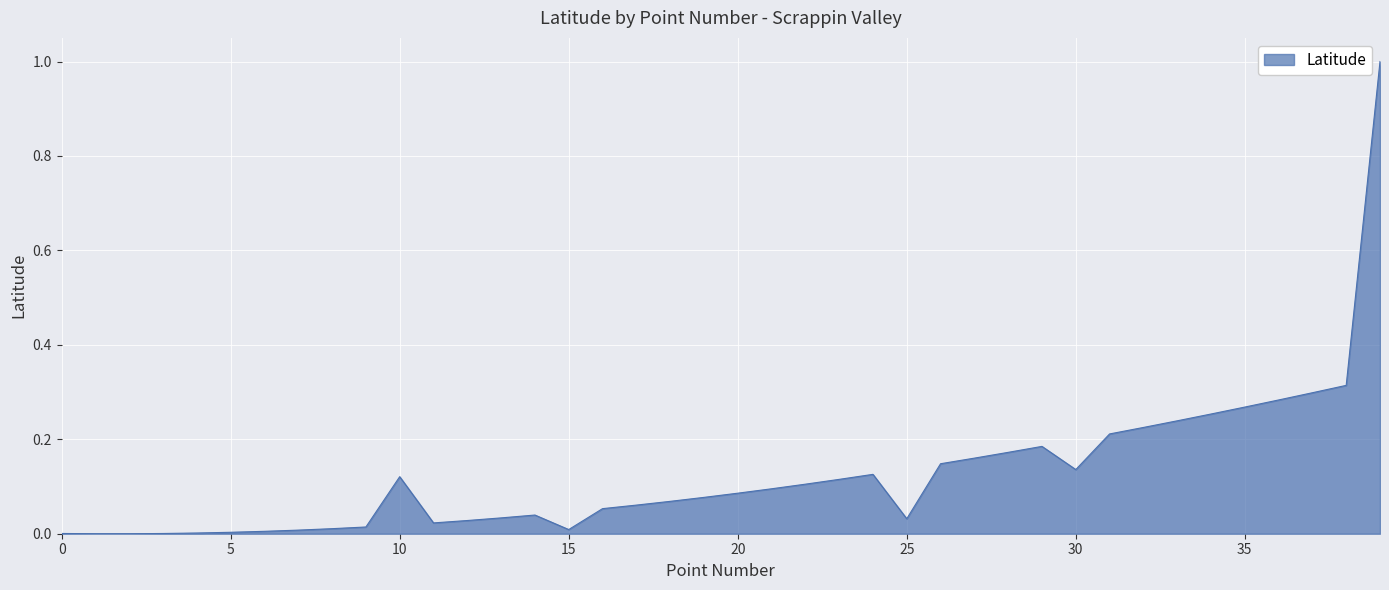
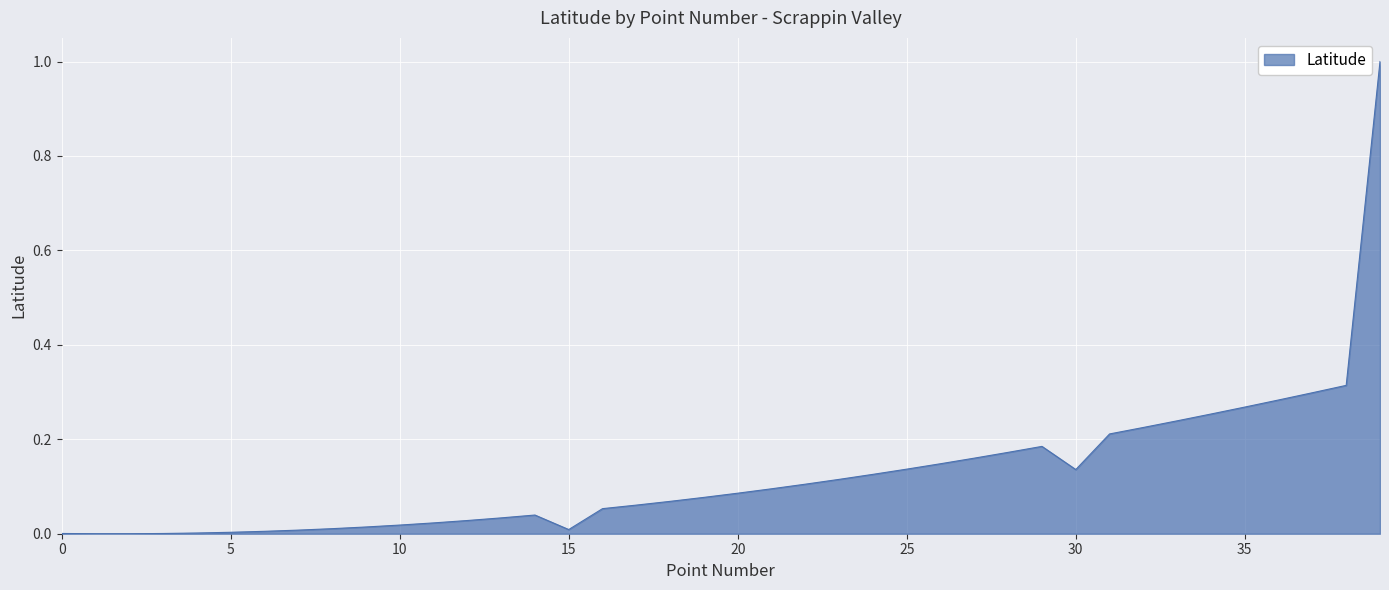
  {
    "0": 0.00,
    "5": 0.00,
-   "10": 0.12,
+   "10": 0.02,
    "15": 0.01,
    "20": 0.09,
-   "25": 0.03,
+   "25": 0.14,
    "30": 0.14,
    "35": 0.27
  }
